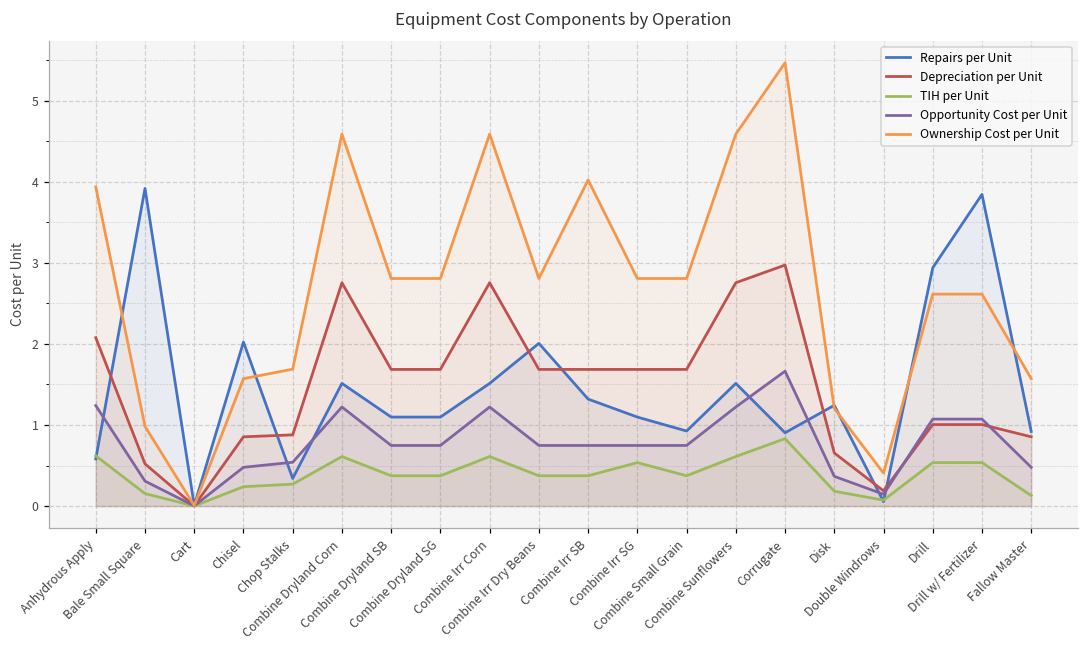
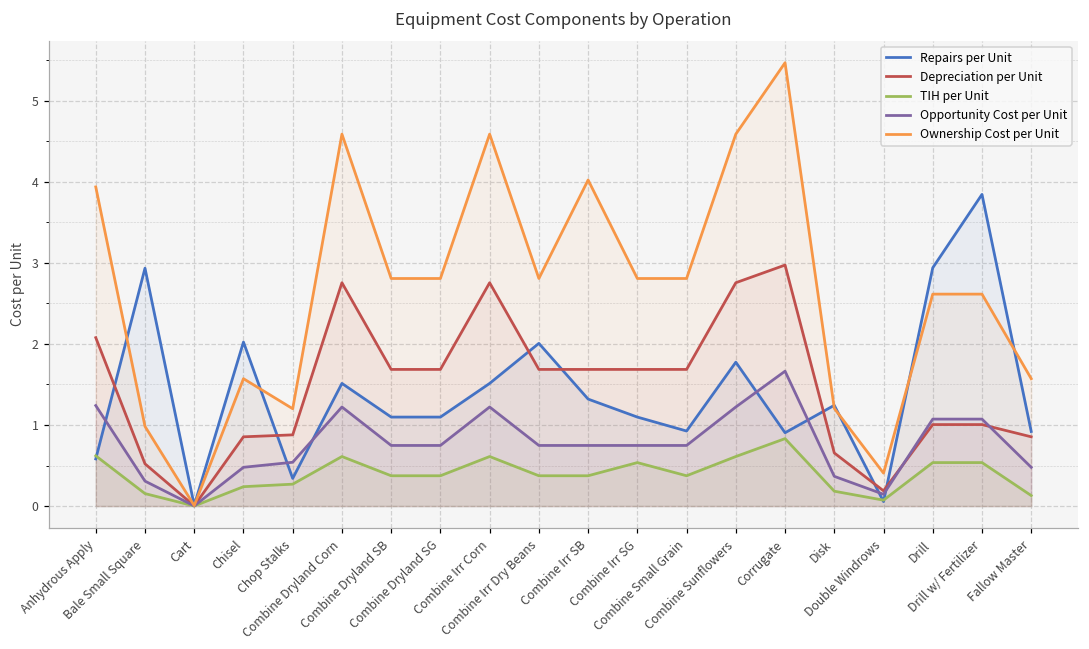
  {
    "Repairs per Unit": {
      "Anhydrous Apply": 0.6,
-     "Bale Small Square": 3.9,
+     "Bale Small Square": 2.9,
      "Chisel": 2.0,
      "Chop Stalks": 0.3,
      "Combine Dryland Corn": 1.5,
      "Combine Dryland SB": 1.1,
      "Combine Dryland SG": 1.1,
      "Combine Irr Corn": 1.5,
      "Combine Irr Dry Beans": 2.0,
      "Combine Irr SB": 1.3,
      "Combine Irr SG": 1.1,
      "Combine Small Grain": 0.9,
-     "Combine Sunflowers": 1.5,
+     "Combine Sunflowers": 1.8,
      "Corrugate": 0.9,
      "Disk": 1.2,
      "Drill": 2.9,
      "Drill w/ Fertilizer": 3.8,
      "Fallow Master": 0.9
    },
    "Depreciation per Unit": {
      "Anhydrous Apply": 2.1,
      "Bale Small Square": 0.5,
      "Chisel": 0.9,
      "Chop Stalks": 0.9,
      "Combine Dryland Corn": 2.8,
      "Combine Dryland SB": 1.7,
      "Combine Dryland SG": 1.7,
      "Combine Irr Corn": 2.8,
      "Combine Irr Dry Beans": 1.7,
      "Combine Irr SB": 1.7,
      "Combine Irr SG": 1.7,
      "Combine Small Grain": 1.7,
      "Combine Sunflowers": 2.8,
      "Corrugate": 3.0,
      "Disk": 0.7,
      "Double Windrows": 0.2,
      "Drill": 1.0,
      "Drill w/ Fertilizer": 1.0,
      "Fallow Master": 0.9
    },
    "TIH per Unit": {
      "Anhydrous Apply": 0.6,
      "Bale Small Square": 0.2,
      "Chisel": 0.2,
      "Chop Stalks": 0.3,
      "Combine Dryland Corn": 0.6,
      "Combine Dryland SB": 0.4,
      "Combine Dryland SG": 0.4,
      "Combine Irr Corn": 0.6,
      "Combine Irr Dry Beans": 0.4,
      "Combine Irr SB": 0.4,
      "Combine Irr SG": 0.5,
      "Combine Small Grain": 0.4,
      "Combine Sunflowers": 0.6,
      "Corrugate": 0.8,
      "Disk": 0.2,
      "Drill": 0.5,
      "Drill w/ Fertilizer": 0.5,
      "Fallow Master": 0.1
    },
    "Opportunity Cost per Unit": {
      "Anhydrous Apply": 1.2,
      "Bale Small Square": 0.3,
      "Chisel": 0.5,
      "Chop Stalks": 0.5,
      "Combine Dryland Corn": 1.2,
      "Combine Dryland SB": 0.7,
      "Combine Dryland SG": 0.7,
      "Combine Irr Corn": 1.2,
      "Combine Irr Dry Beans": 0.7,
      "Combine Irr SB": 0.7,
      "Combine Irr SG": 0.7,
      "Combine Small Grain": 0.7,
      "Combine Sunflowers": 1.2,
      "Corrugate": 1.7,
      "Disk": 0.4,
      "Double Windrows": 0.1,
      "Drill": 1.1,
      "Drill w/ Fertilizer": 1.1,
      "Fallow Master": 0.5
    },
    "Ownership Cost per Unit": {
      "Anhydrous Apply": 3.9,
      "Bale Small Square": 1.0,
      "Chisel": 1.6,
-     "Chop Stalks": 1.7,
+     "Chop Stalks": 1.2,
      "Combine Dryland Corn": 4.6,
      "Combine Dryland SB": 2.8,
      "Combine Dryland SG": 2.8,
      "Combine Irr Corn": 4.6,
      "Combine Irr Dry Beans": 2.8,
      "Combine Irr SB": 4.0,
      "Combine Irr SG": 2.8,
      "Combine Small Grain": 2.8,
      "Combine Sunflowers": 4.6,
      "Corrugate": 5.5,
      "Disk": 1.2,
      "Double Windrows": 0.4,
      "Drill": 2.6,
      "Drill w/ Fertilizer": 2.6,
      "Fallow Master": 1.6
    }
  }
